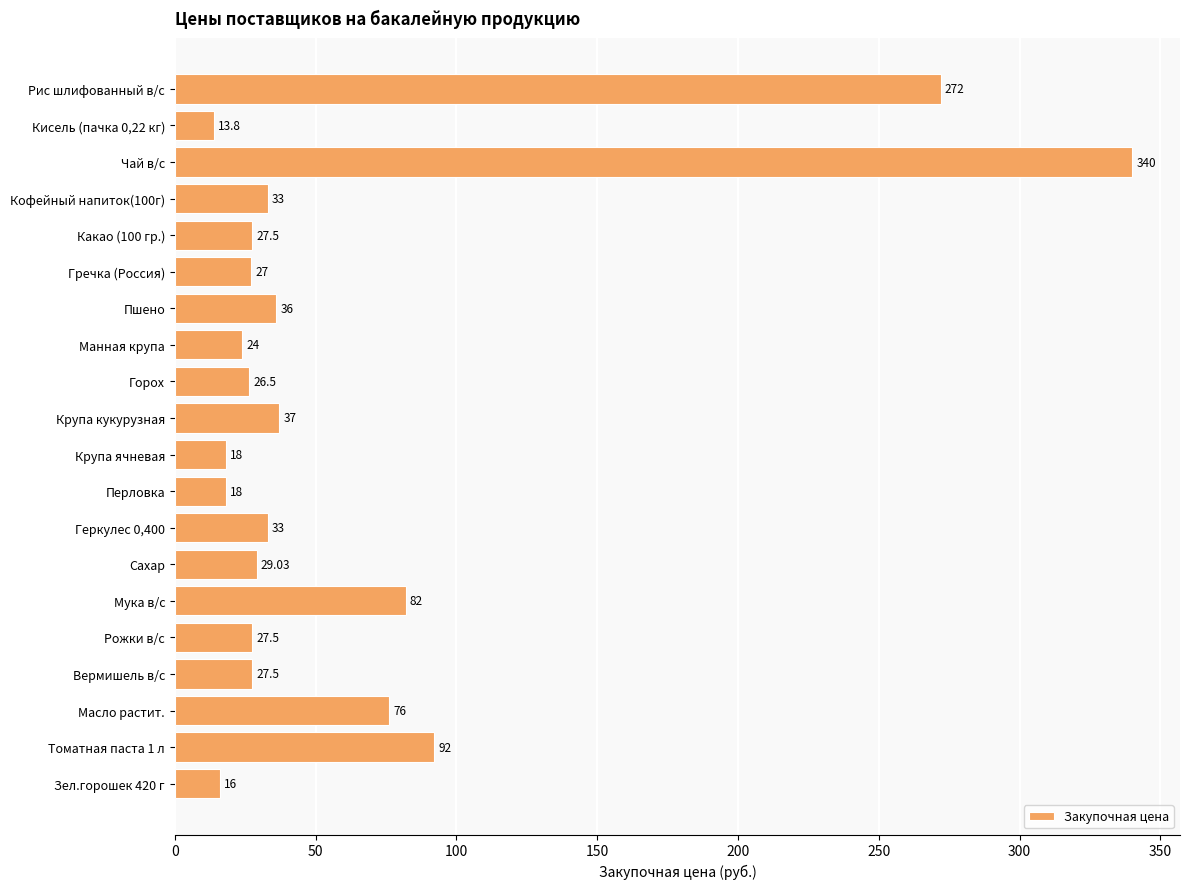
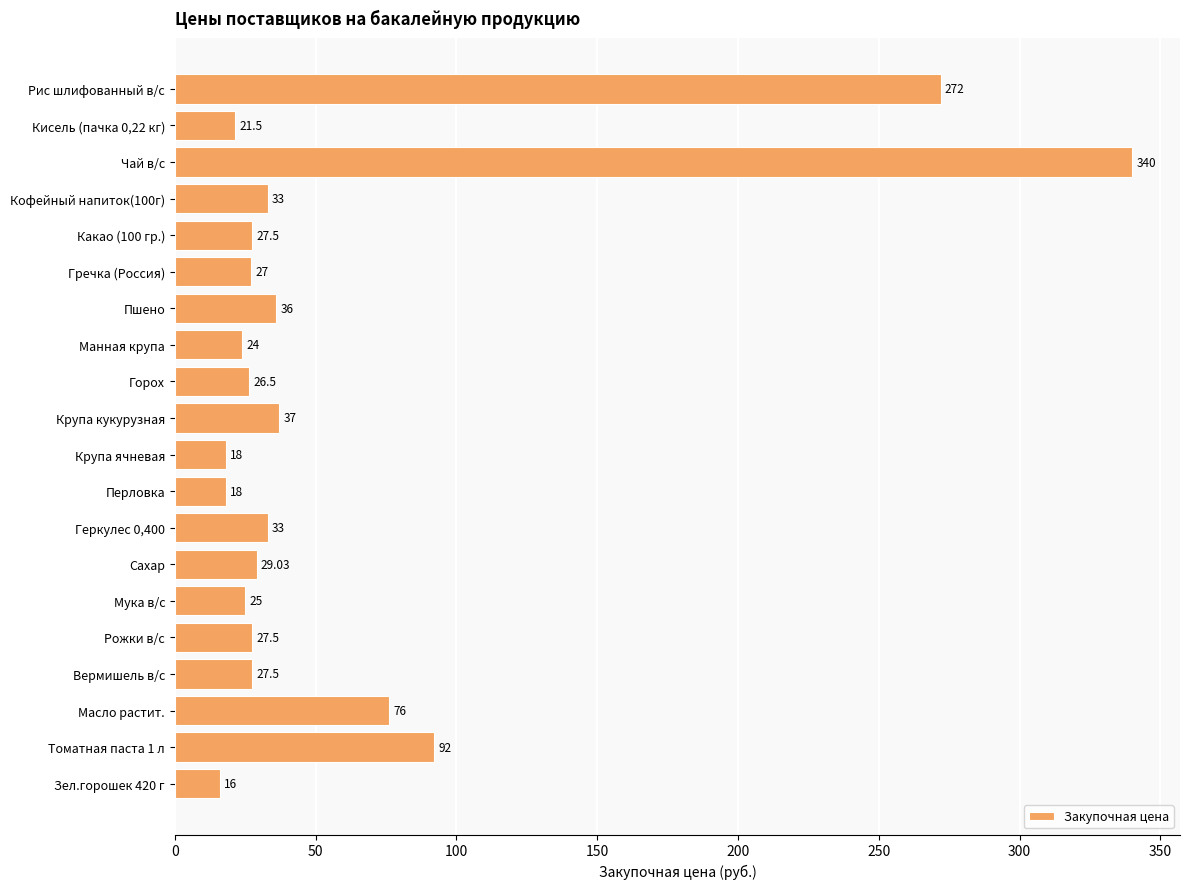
  {
    "Рис шлифованный в/с": 272,
-   "Кисель (пачка 0,22 кг)": 13.8,
+   "Кисель (пачка 0,22 кг)": 21.5,
    "Чай в/с": 340,
    "Кофейный напиток(100г)": 33,
    "Какао (100 гр.)": 27.5,
    "Гречка (Россия)": 27,
    "Пшено": 36,
    "Манная крупа": 24,
    "Горох": 26.5,
    "Крупа кукурузная": 37,
    "Крупа ячневая": 18,
    "Перловка": 18,
    "Геркулес 0,400": 33,
    "Сахар": 29.03,
-   "Мука в/с": 82,
+   "Мука в/с": 25,
    "Рожки в/с": 27.5,
    "Вермишель в/с": 27.5,
    "Масло растит.": 76,
    "Томатная паста 1 л": 92,
    "Зел.горошек 420 г": 16
  }
